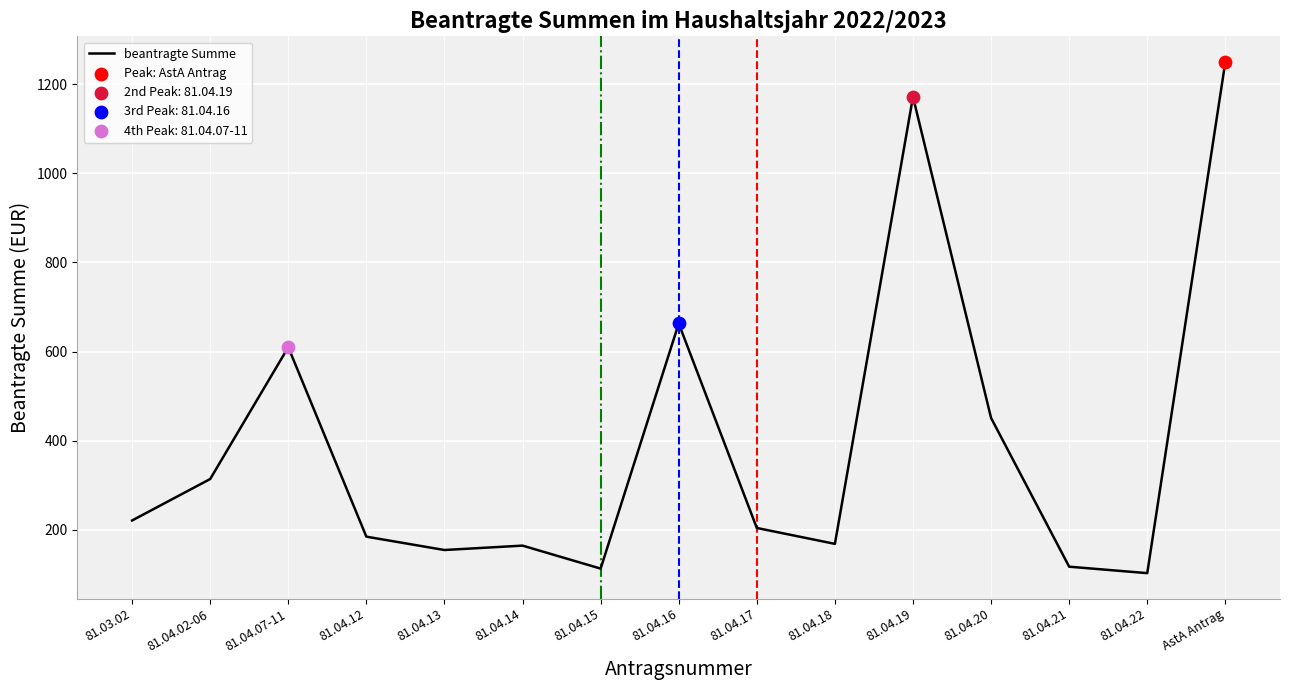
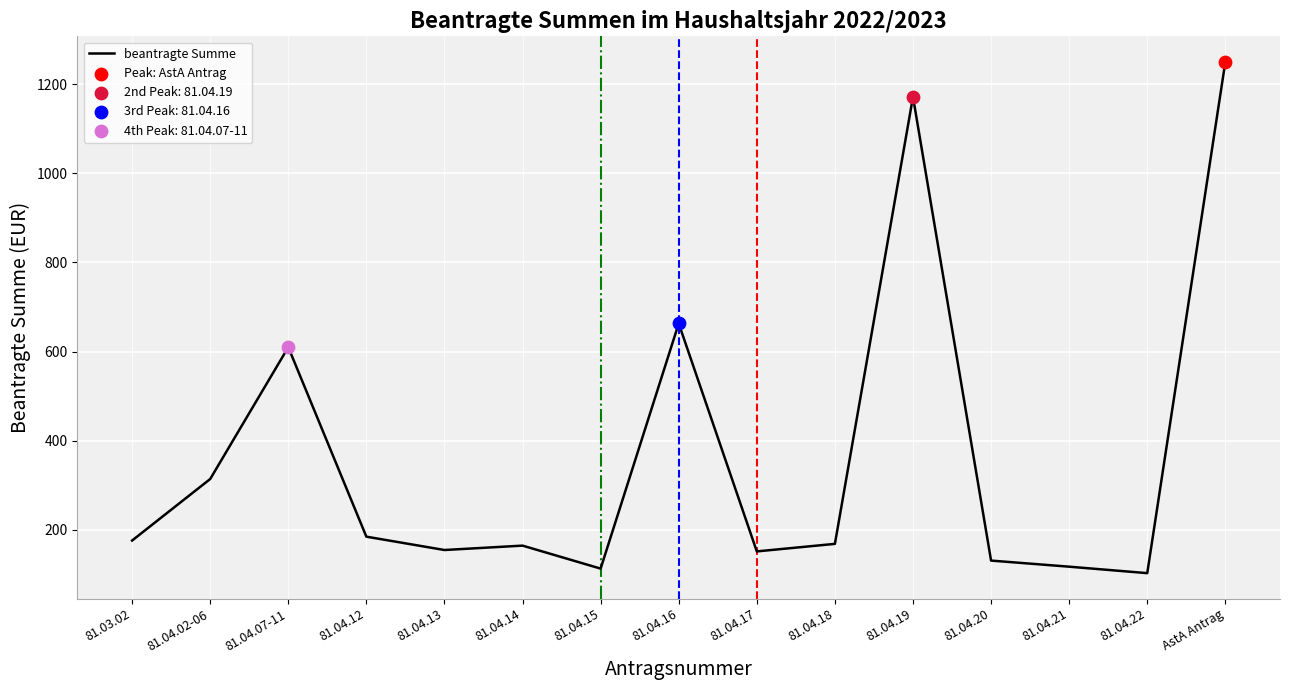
  {
    "beantragte Summe": {
-     "81.03.02": 220,
+     "81.03.02": 180,
      "81.04.02-06": 310,
      "81.04.12": 180,
      "81.04.13": 150,
      "81.04.14": 160,
      "81.04.15": 110,
-     "81.04.17": 200,
+     "81.04.17": 150,
      "81.04.18": 170,
-     "81.04.20": 450,
+     "81.04.20": 130,
      "81.04.21": 120,
      "81.04.22": 100
    }
  }
